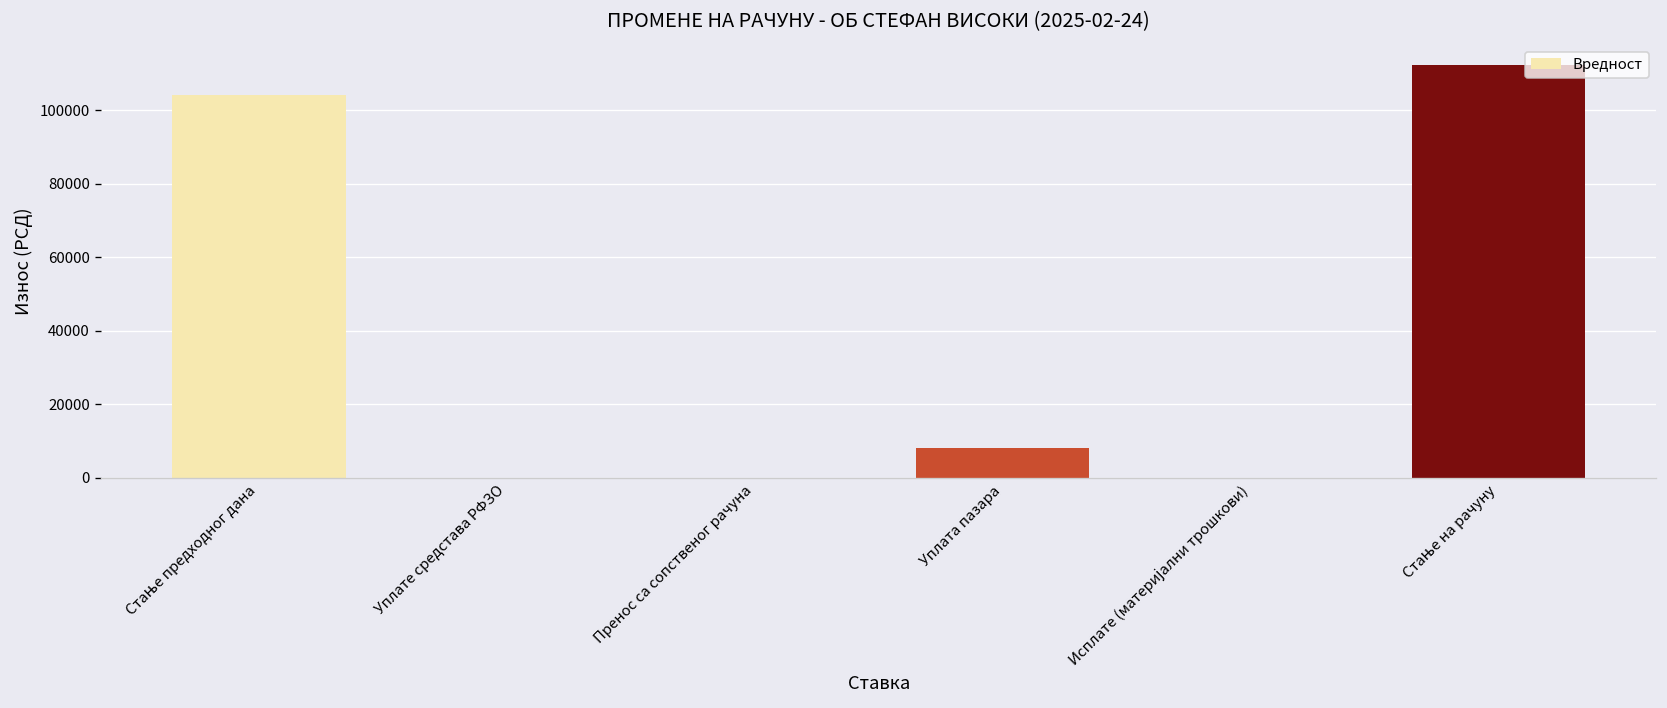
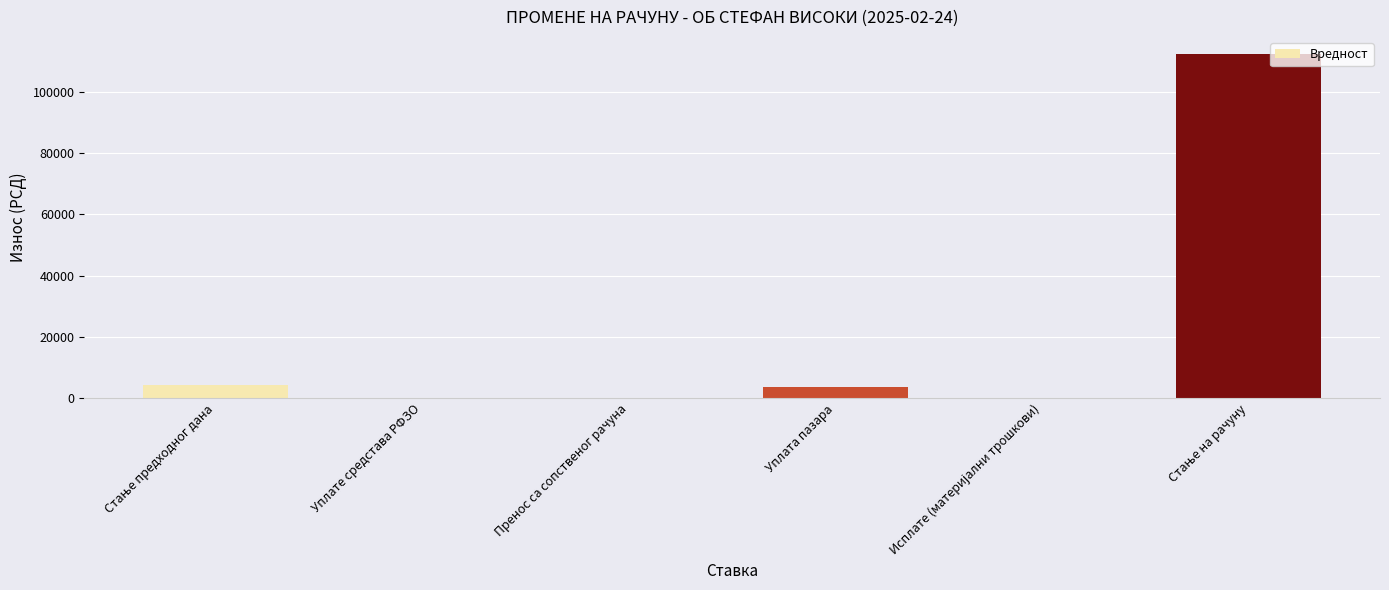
  {
-   "Стање предходног дана": 104000,
+   "Стање предходног дана": 4000,
    "Уплате средстава РФЗО": 0,
    "Пренос са сопственог рачуна": 0,
-   "Уплата пазара": 8000,
+   "Уплата пазара": 3000,
    "Исплате (материјални трошкови)": 0,
    "Стање на рачуну": 112000
  }
